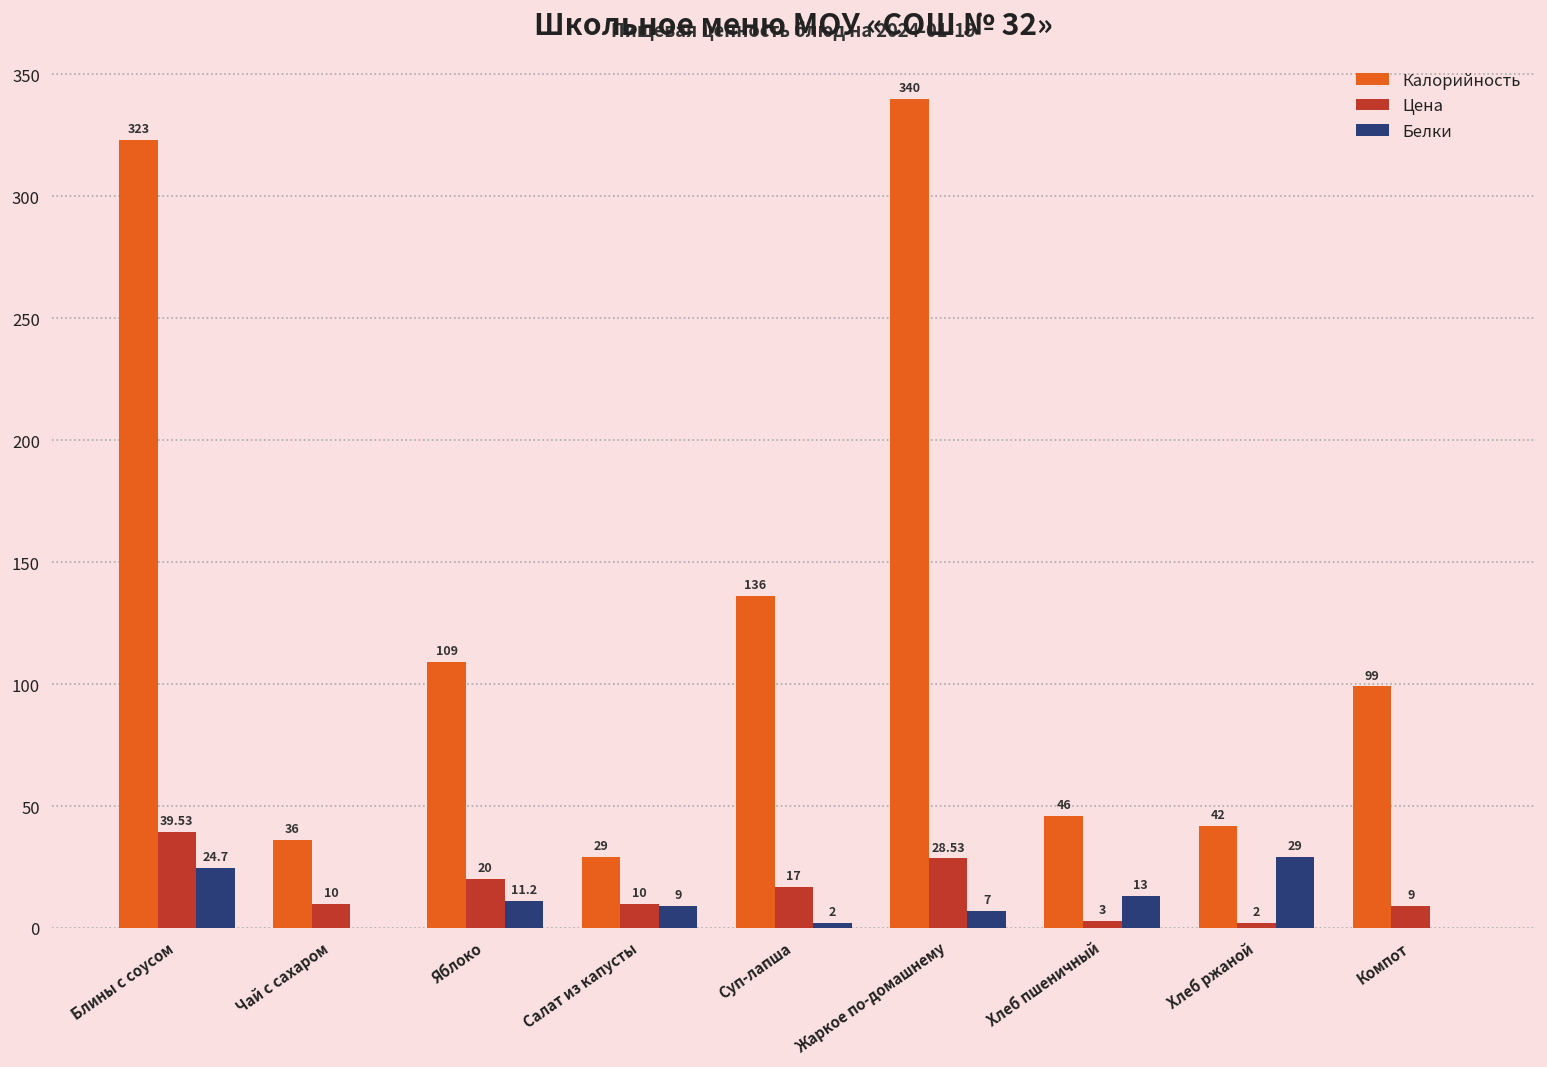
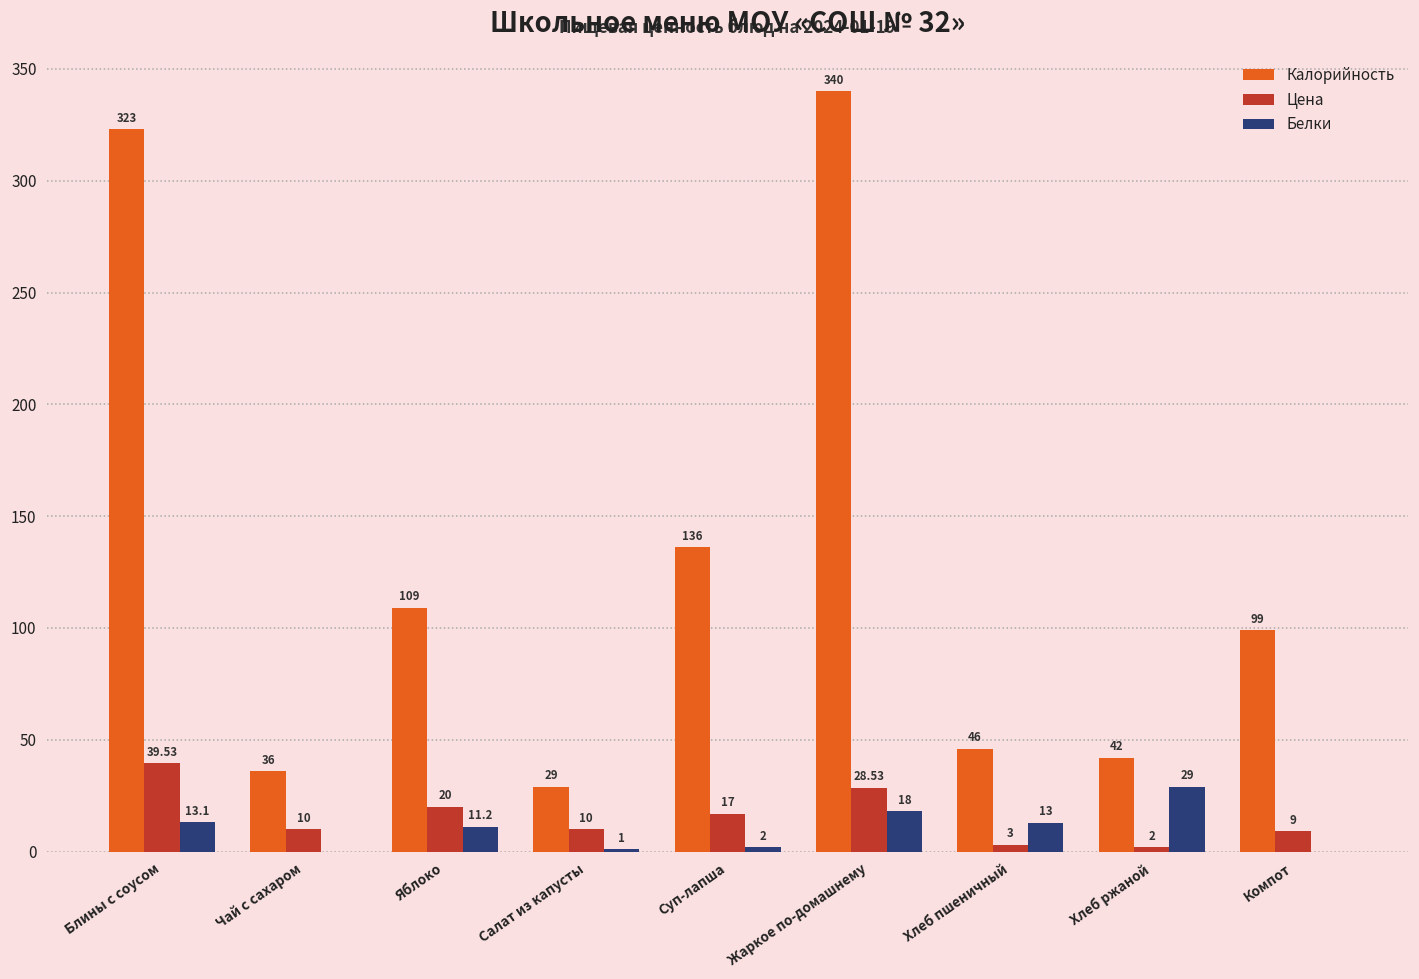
  {
    "Белки": {
-     "Блины с соусом": 24.7,
+     "Блины с соусом": 13.1,
      "Яблоко": 11.2,
-     "Салат из капусты": 9,
+     "Салат из капусты": 1,
      "Суп-лапша": 2,
-     "Жаркое по-домашнему": 7,
+     "Жаркое по-домашнему": 18,
      "Хлеб пшеничный": 13,
      "Хлеб ржаной": 29
    }
  }
